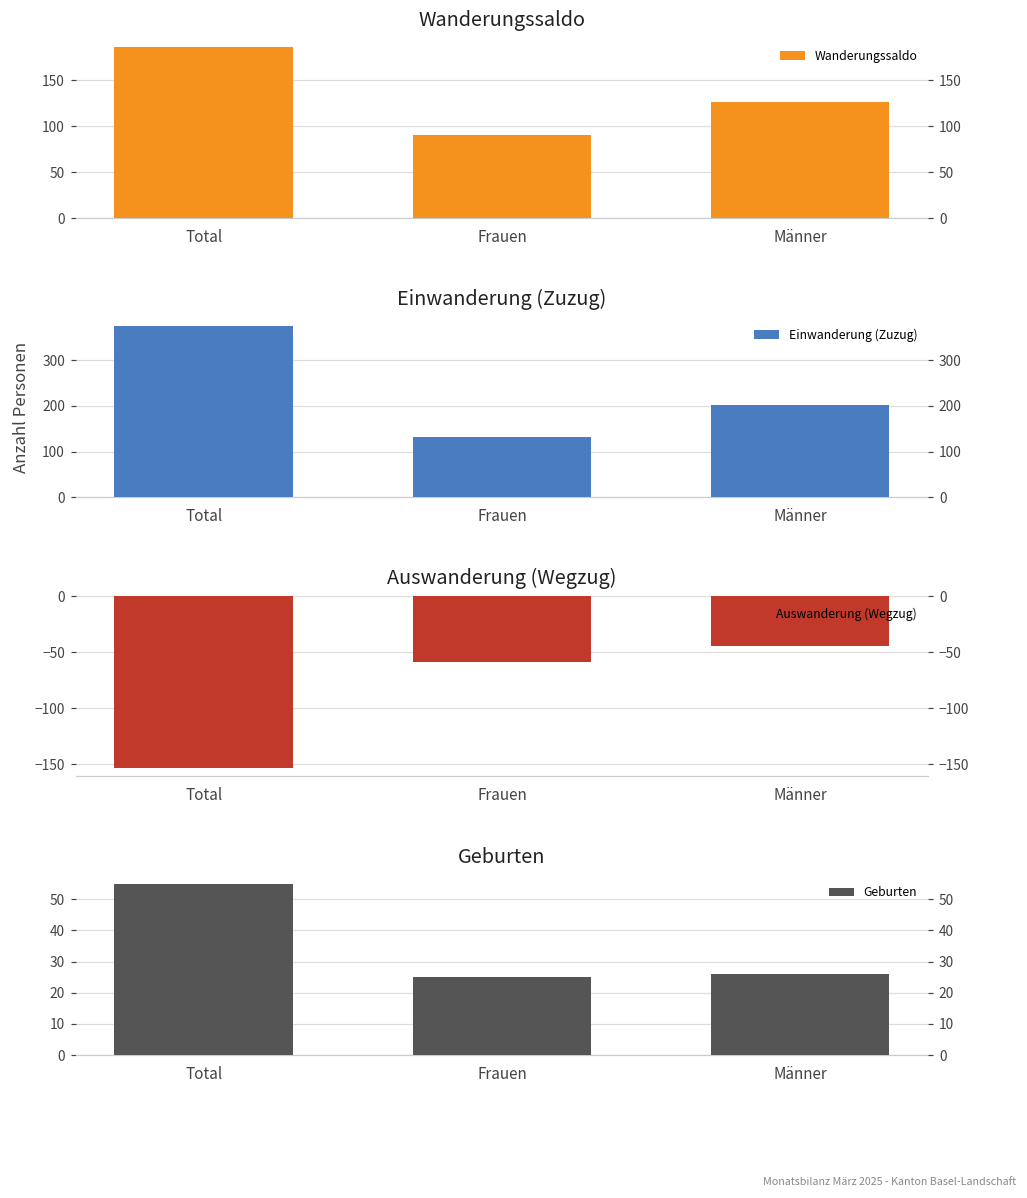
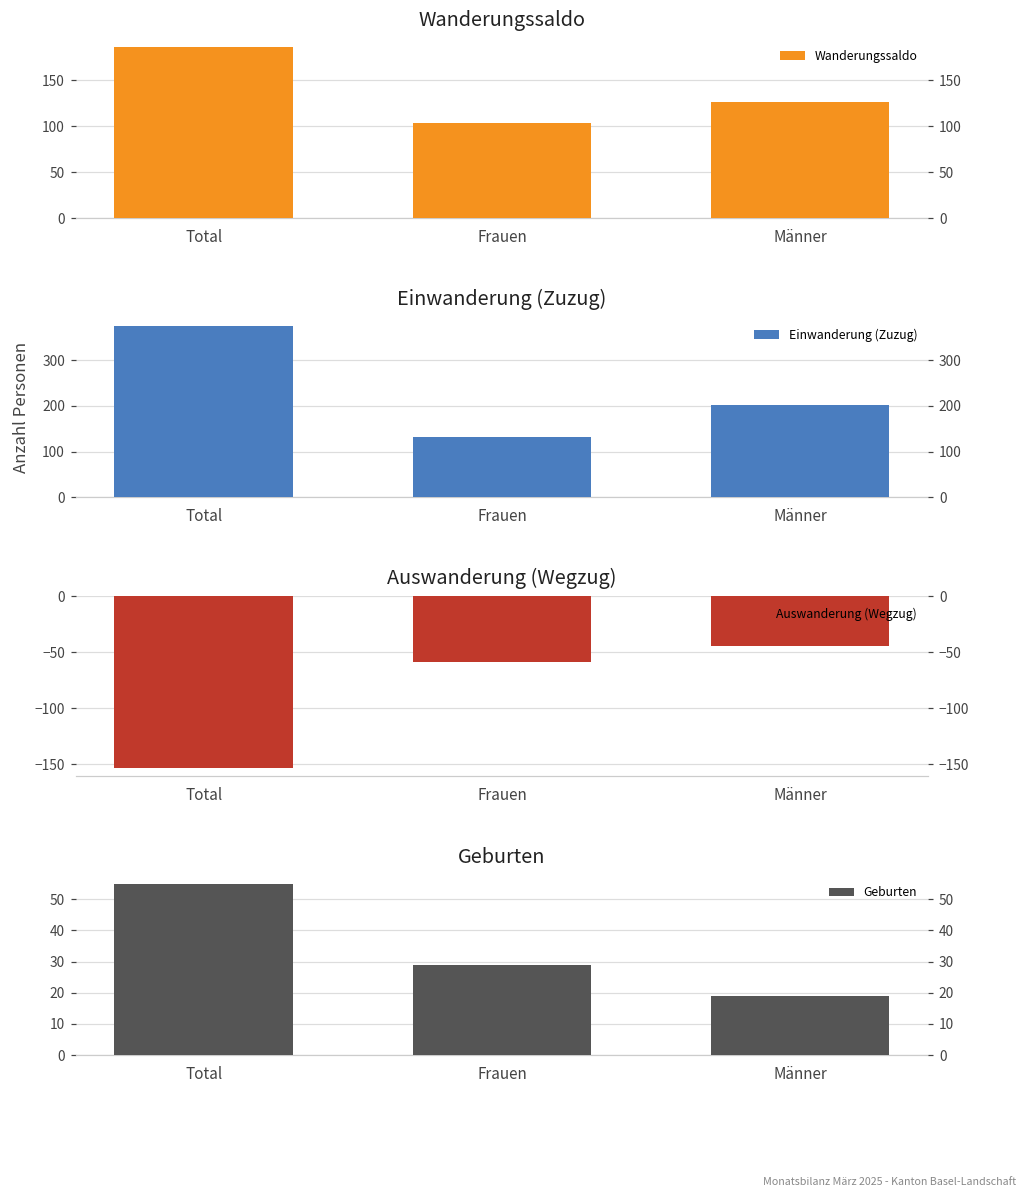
  {
    "Wanderungssaldo": {
      "Total": 190,
-     "Frauen": 90,
+     "Frauen": 100,
      "Männer": 130
    },
    "Einwanderung (Zuzug)": {
      "Total": 380,
      "Frauen": 130,
      "Männer": 200
    },
    "Auswanderung (Wegzug)": {
      "Total": -153,
      "Frauen": -59,
      "Männer": -44
    },
    "Geburten": {
      "Total": 55,
-     "Frauen": 25,
-     "Männer": 26
+     "Frauen": 29,
+     "Männer": 19
    }
  }
